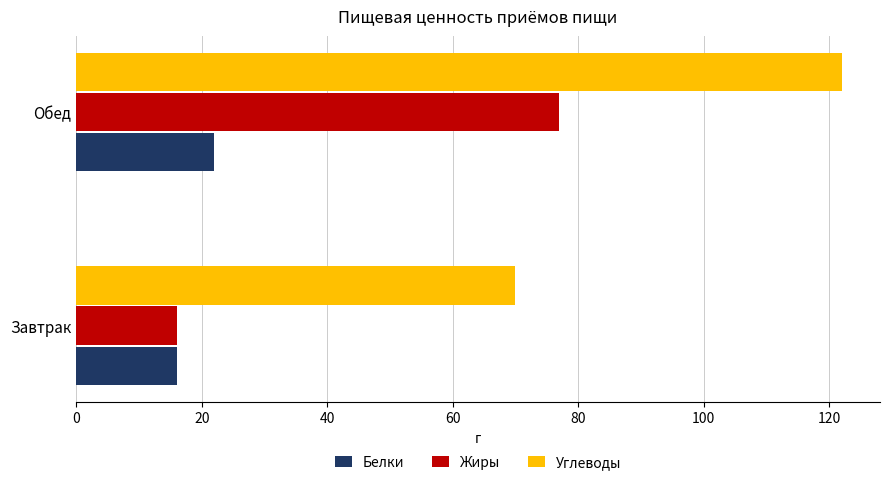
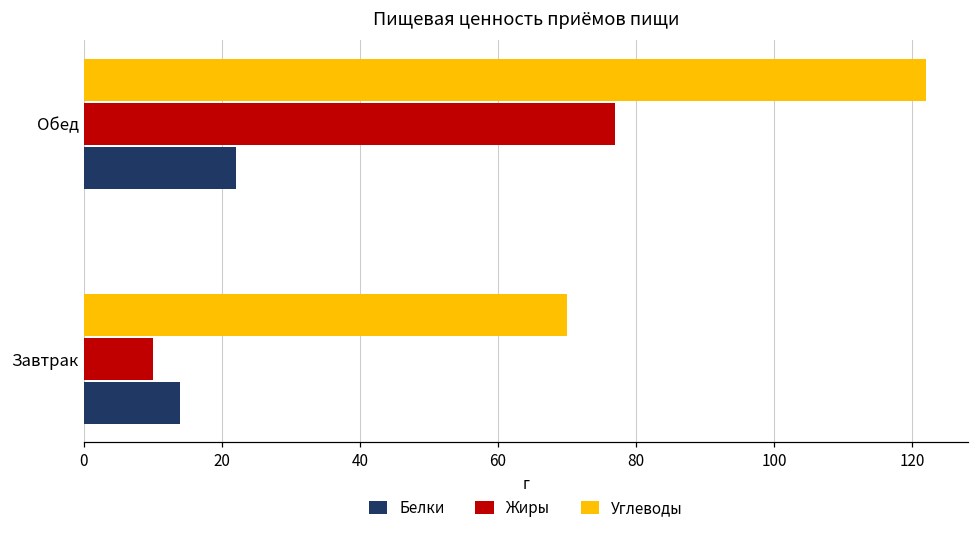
  {
    "Белки": {
      "Обед": 22,
-     "Завтрак": 16
+     "Завтрак": 14
    },
    "Жиры": {
      "Обед": 77,
-     "Завтрак": 16
+     "Завтрак": 10
    },
    "Углеводы": {
      "Обед": 122,
      "Завтрак": 70
    }
  }
